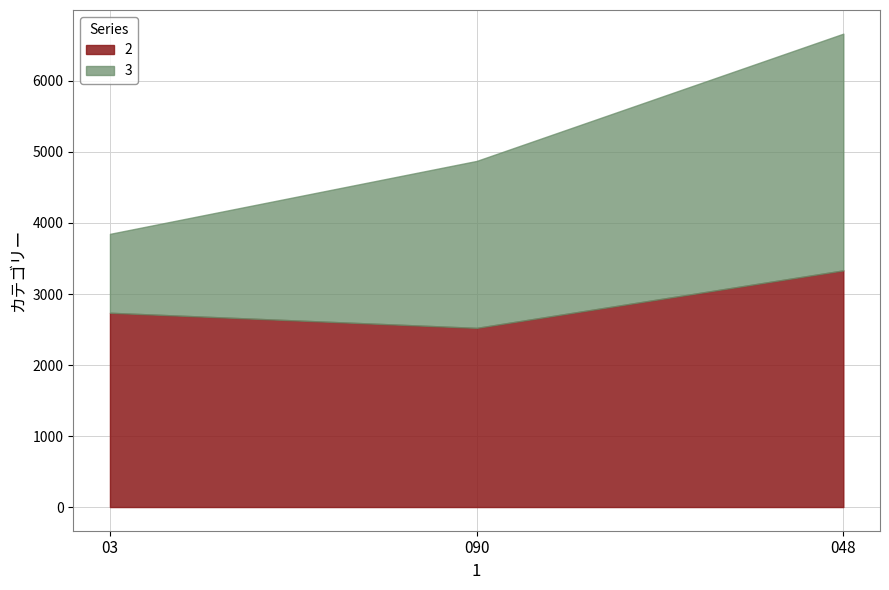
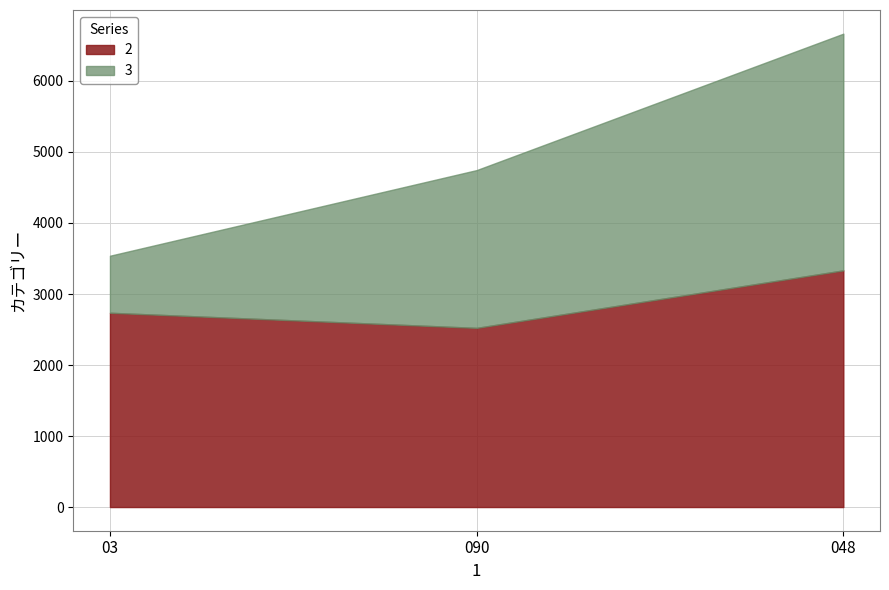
  {
    "2": {
      "03": 2700,
      "090": 2500,
      "048": 3300
    },
    "3": {
-     "03": 1100,
-     "090": 2400,
+     "03": 800,
+     "090": 2200,
      "048": 3300
    }
  }
